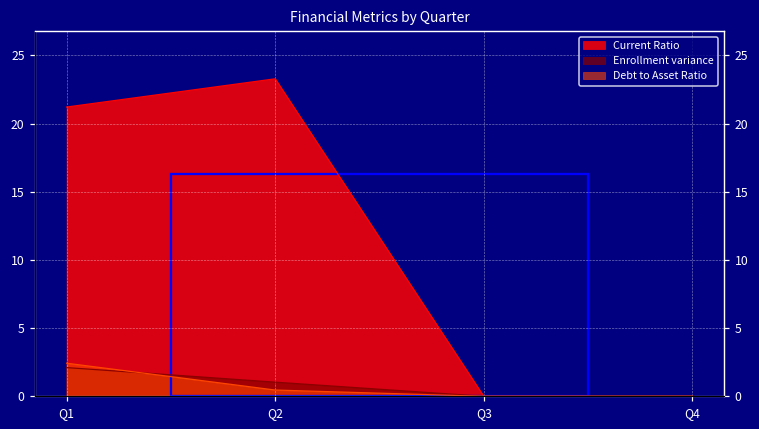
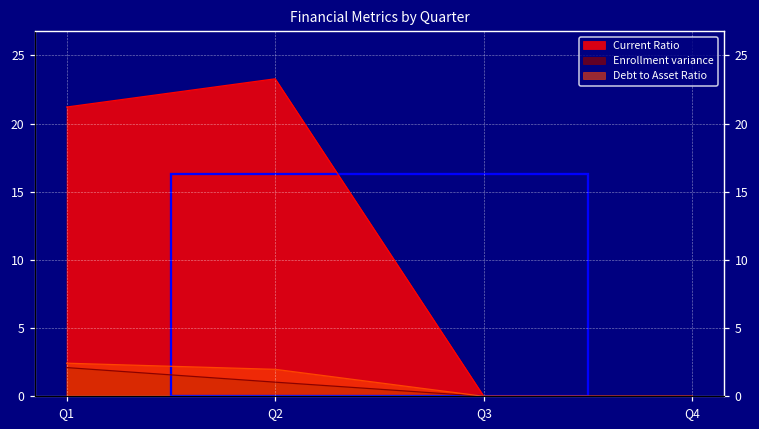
  {
    "Current Ratio": {
      "Q1": 21.2,
      "Q2": 23.3
    },
    "Enrollment variance": {
      "Q1": 2.1,
      "Q2": 1.0
    },
    "Debt to Asset Ratio": {
      "Q1": 2.4,
-     "Q2": 0.5
+     "Q2": 2.0
    }
  }
